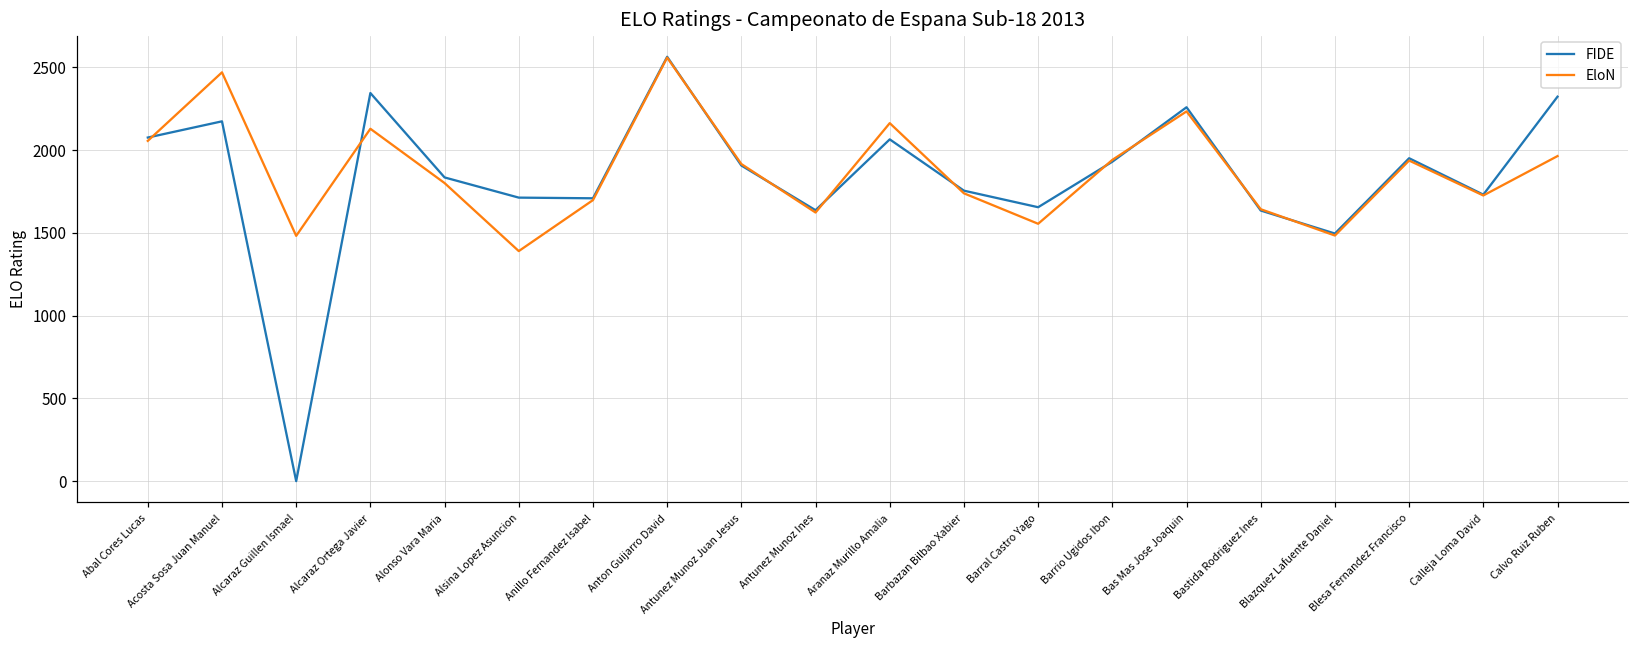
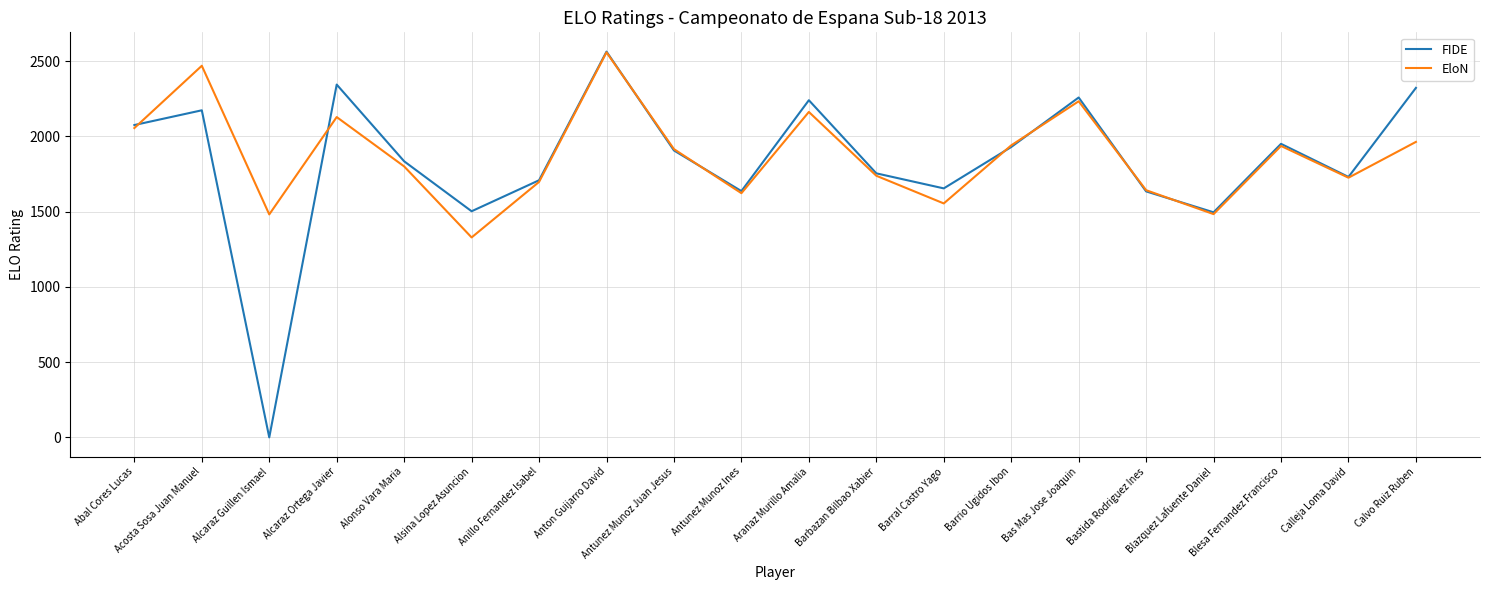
  {
    "FIDE": {
      "Abal Cores Lucas": 2080,
      "Acosta Sosa Juan Manuel": 2170,
      "Alcaraz Guillen Ismael": 0,
      "Alcaraz Ortega Javier": 2350,
      "Alonso Vara Maria": 1840,
-     "Alsina Lopez Asuncion": 1710,
-     "Aranaz Murillo Amalia": 2070,
+     "Alsina Lopez Asuncion": 1500,
+     "Aranaz Murillo Amalia": 2240,
      "Barral Castro Yago": 1660,
      "Bas Mas Jose Joaquin": 2260,
      "Calvo Ruiz Ruben": 2320
    },
    "EloN": {
      "Abal Cores Lucas": 2060,
      "Acosta Sosa Juan Manuel": 2470,
      "Alcaraz Guillen Ismael": 1480,
      "Alcaraz Ortega Javier": 2130,
      "Alonso Vara Maria": 1800,
-     "Alsina Lopez Asuncion": 1390,
+     "Alsina Lopez Asuncion": 1330,
      "Aranaz Murillo Amalia": 2160,
      "Barral Castro Yago": 1560,
      "Bas Mas Jose Joaquin": 2230,
      "Calvo Ruiz Ruben": 1960
    }
  }
